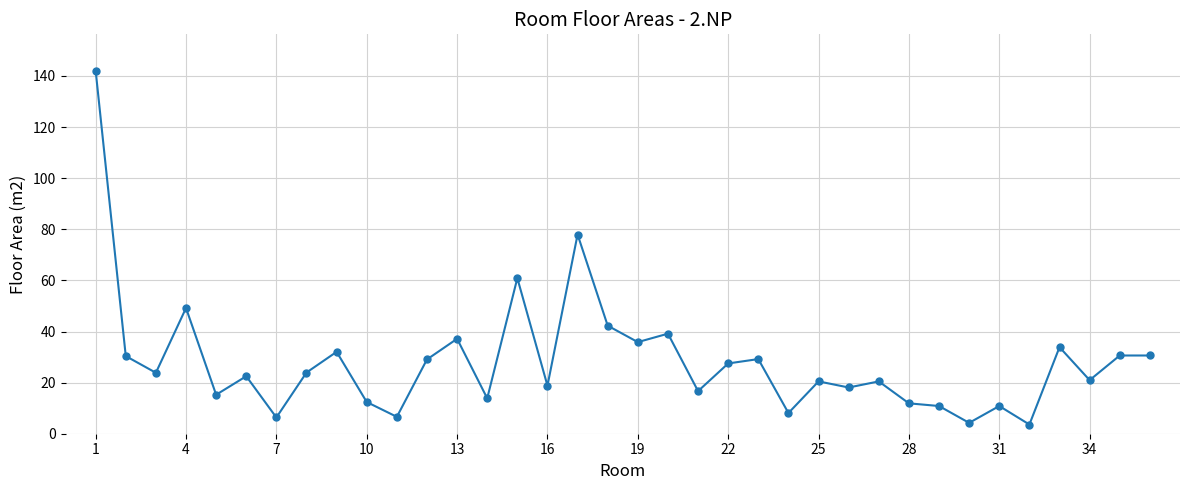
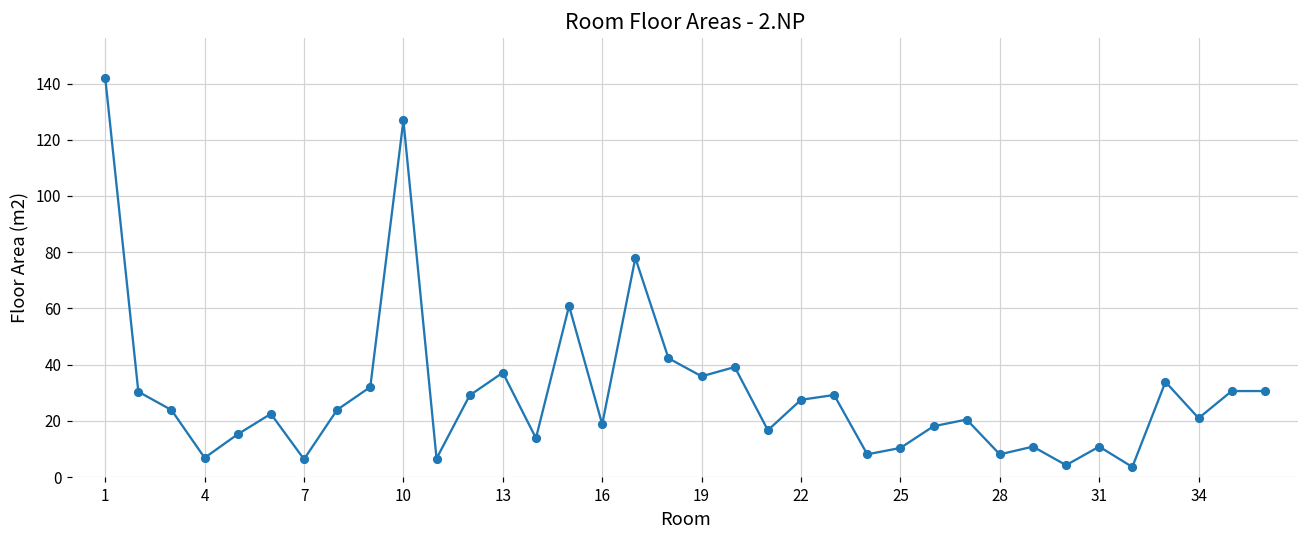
  {
    "1": 142,
-   "4": 49,
+   "4": 7,
    "7": 6,
-   "10": 12,
+   "10": 127,
    "13": 37,
    "16": 19,
    "19": 36,
    "22": 28,
-   "25": 20,
-   "28": 12,
+   "25": 10,
+   "28": 8,
    "31": 11,
    "34": 21
  }
